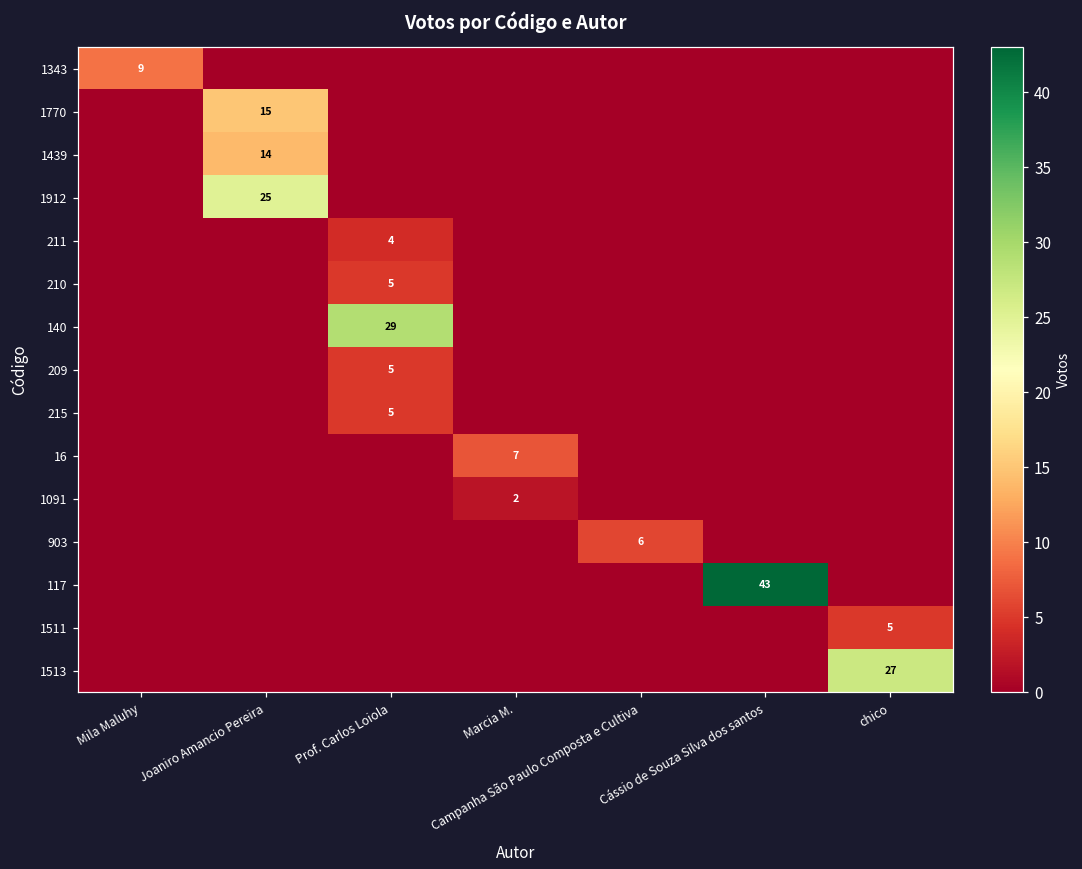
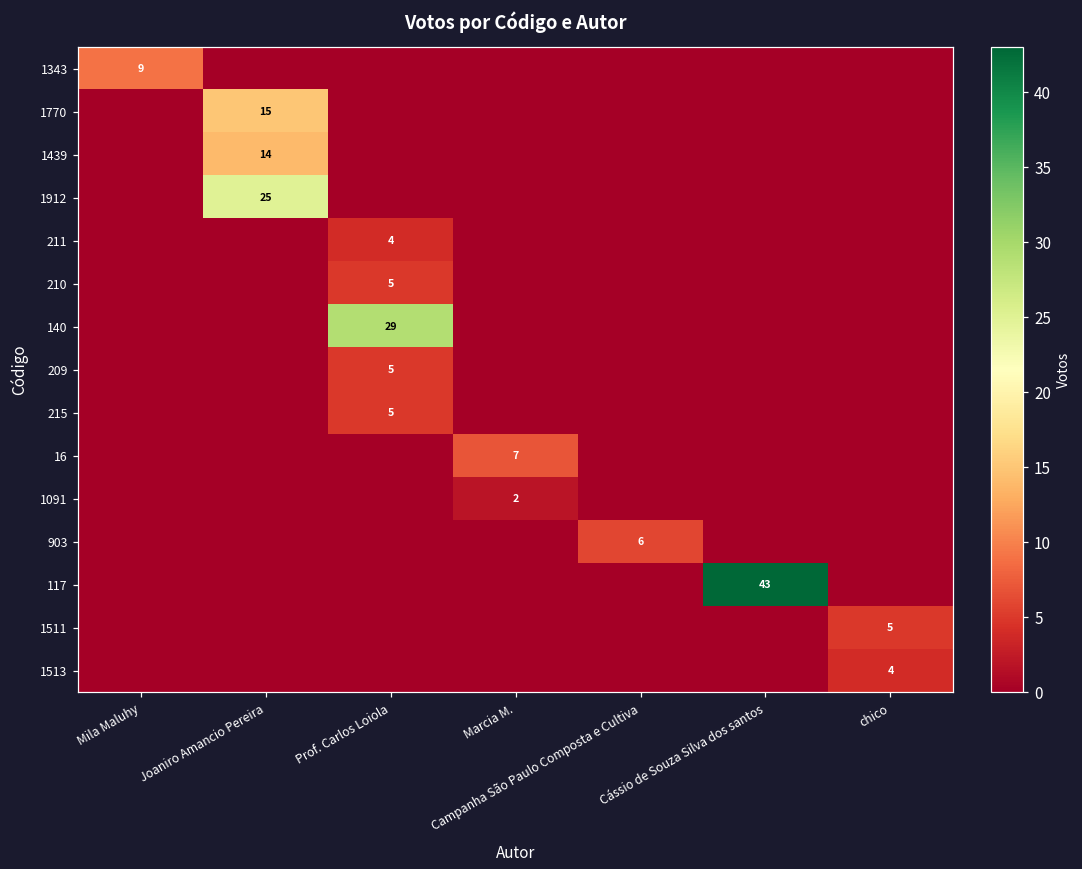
  {
    "1343": {
      "Mila Maluhy": 9
    },
    "1770": {
      "Joaniro Amancio Pereira": 15
    },
    "1439": {
      "Joaniro Amancio Pereira": 14
    },
    "1912": {
      "Joaniro Amancio Pereira": 25
    },
    "211": {
      "Prof. Carlos Loiola": 4
    },
    "210": {
      "Prof. Carlos Loiola": 5
    },
    "140": {
      "Prof. Carlos Loiola": 29
    },
    "209": {
      "Prof. Carlos Loiola": 5
    },
    "215": {
      "Prof. Carlos Loiola": 5
    },
    "16": {
      "Marcia M.": 7
    },
    "1091": {
      "Marcia M.": 2
    },
    "903": {
      "Campanha São Paulo Composta e Cultiva": 6
    },
    "117": {
      "Cássio de Souza Silva dos santos": 43
    },
    "1511": {
      "chico": 5
    },
    "1513": {
-     "chico": 27
+     "chico": 4
    }
  }
